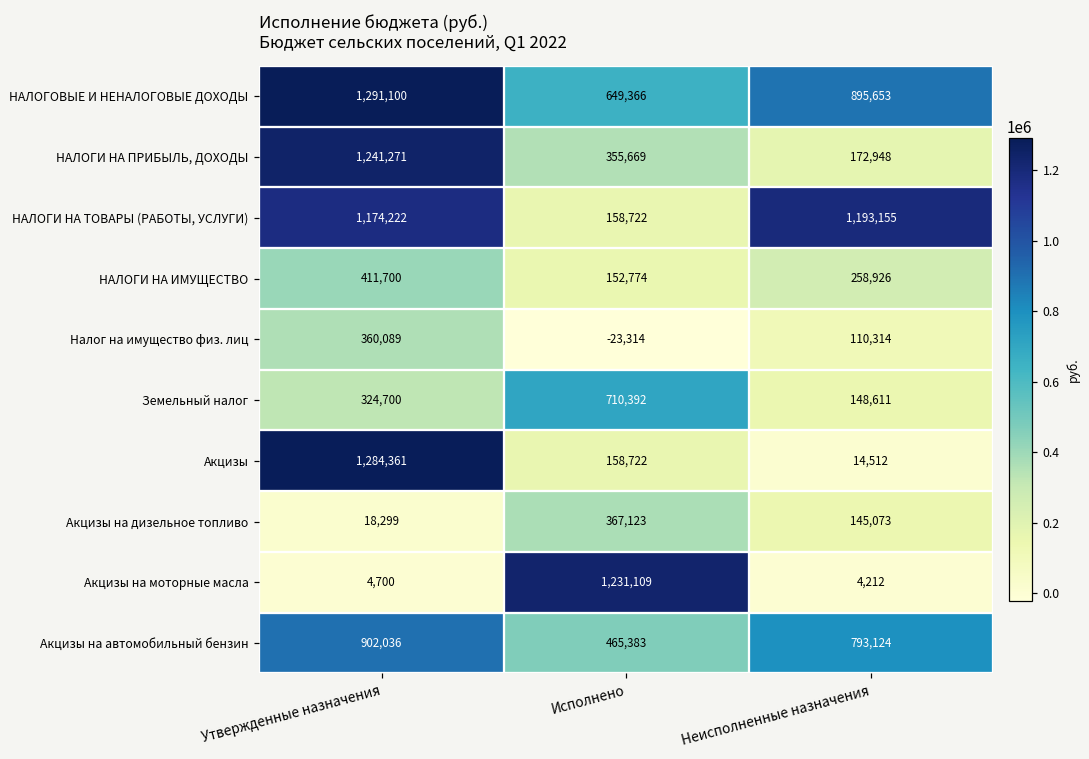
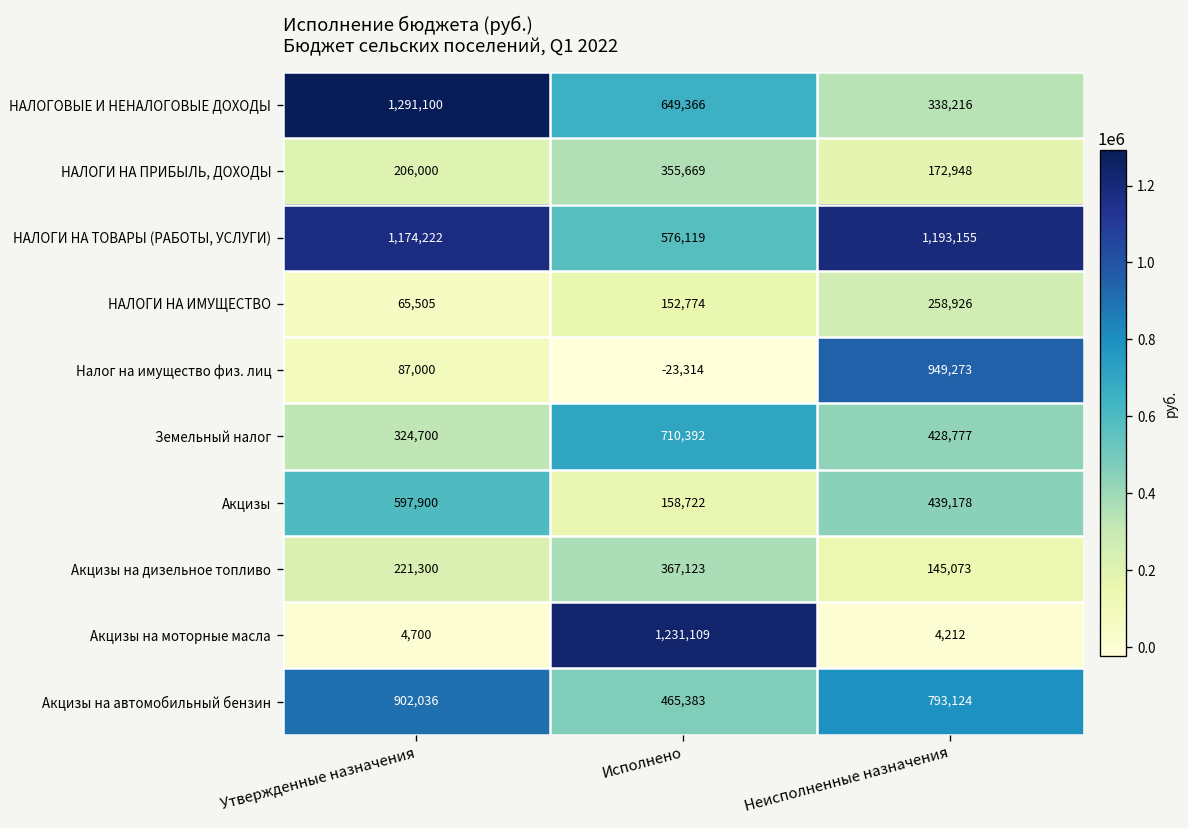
  {
    "НАЛОГОВЫЕ И НЕНАЛОГОВЫЕ ДОХОДЫ": {
      "Утвержденные назначения": "1,291,100",
      "Исполнено": "649,366",
-     "Неисполненные назначения": "895,653"
+     "Неисполненные назначения": "338,216"
    },
    "НАЛОГИ НА ПРИБЫЛЬ, ДОХОДЫ": {
-     "Утвержденные назначения": "1,241,271",
+     "Утвержденные назначения": "206,000",
      "Исполнено": "355,669",
      "Неисполненные назначения": "172,948"
    },
    "НАЛОГИ НА ТОВАРЫ (РАБОТЫ, УСЛУГИ)": {
      "Утвержденные назначения": "1,174,222",
-     "Исполнено": "158,722",
+     "Исполнено": "576,119",
      "Неисполненные назначения": "1,193,155"
    },
    "НАЛОГИ НА ИМУЩЕСТВО": {
-     "Утвержденные назначения": "411,700",
+     "Утвержденные назначения": "65,505",
      "Исполнено": "152,774",
      "Неисполненные назначения": "258,926"
    },
    "Налог на имущество физ. лиц": {
-     "Утвержденные назначения": "360,089",
+     "Утвержденные назначения": "87,000",
      "Исполнено": "-23,314",
-     "Неисполненные назначения": "110,314"
+     "Неисполненные назначения": "949,273"
    },
    "Земельный налог": {
      "Утвержденные назначения": "324,700",
      "Исполнено": "710,392",
-     "Неисполненные назначения": "148,611"
+     "Неисполненные назначения": "428,777"
    },
    "Акцизы": {
-     "Утвержденные назначения": "1,284,361",
+     "Утвержденные назначения": "597,900",
      "Исполнено": "158,722",
-     "Неисполненные назначения": "14,512"
+     "Неисполненные назначения": "439,178"
    },
    "Акцизы на дизельное топливо": {
-     "Утвержденные назначения": "18,299",
+     "Утвержденные назначения": "221,300",
      "Исполнено": "367,123",
      "Неисполненные назначения": "145,073"
    },
    "Акцизы на моторные масла": {
      "Утвержденные назначения": "4,700",
      "Исполнено": "1,231,109",
      "Неисполненные назначения": "4,212"
    },
    "Акцизы на автомобильный бензин": {
      "Утвержденные назначения": "902,036",
      "Исполнено": "465,383",
      "Неисполненные назначения": "793,124"
    }
  }
